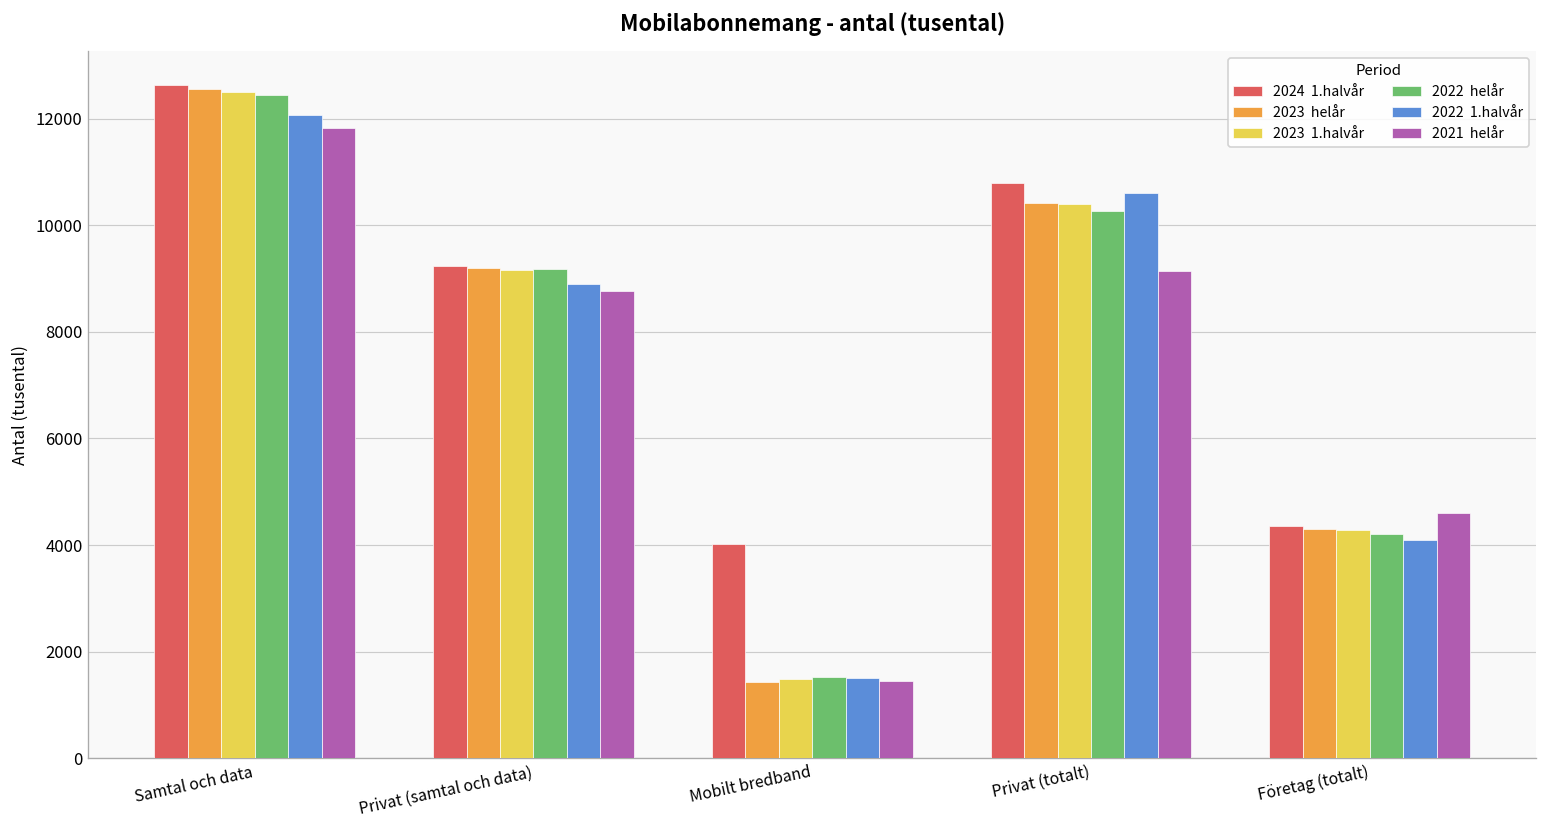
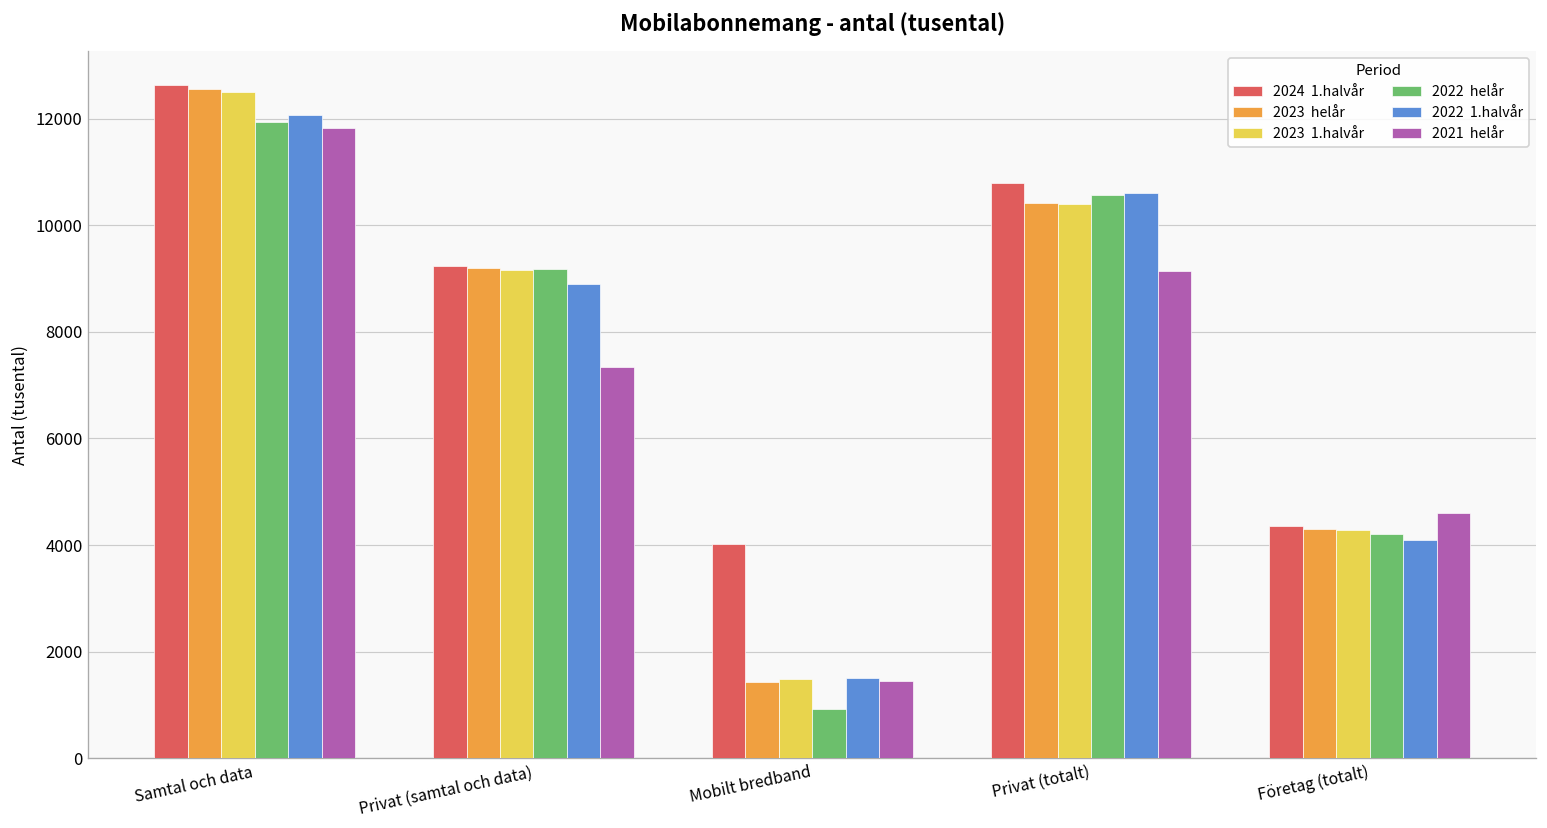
  {
    "2024 1.halvår": {
      "Samtal och data": 12600,
      "Privat (samtal och data)": 9200,
      "Mobilt bredband": 4000,
      "Privat (totalt)": 10800,
      "Företag (totalt)": 4400
    },
    "2022 helår": {
-     "Samtal och data": 12400,
+     "Samtal och data": 11900,
      "Privat (samtal och data)": 9200,
-     "Mobilt bredband": 1500,
-     "Privat (totalt)": 10300,
+     "Mobilt bredband": 900,
+     "Privat (totalt)": 10600,
      "Företag (totalt)": 4200
    },
    "2022 1.halvår": {
      "Samtal och data": 12100,
      "Privat (samtal och data)": 8900,
      "Mobilt bredband": 1500,
      "Privat (totalt)": 10600,
      "Företag (totalt)": 4100
    },
    "2021 helår": {
      "Samtal och data": 11800,
-     "Privat (samtal och data)": 8800,
+     "Privat (samtal och data)": 7300,
      "Mobilt bredband": 1400,
      "Privat (totalt)": 9100,
      "Företag (totalt)": 4600
    }
  }
